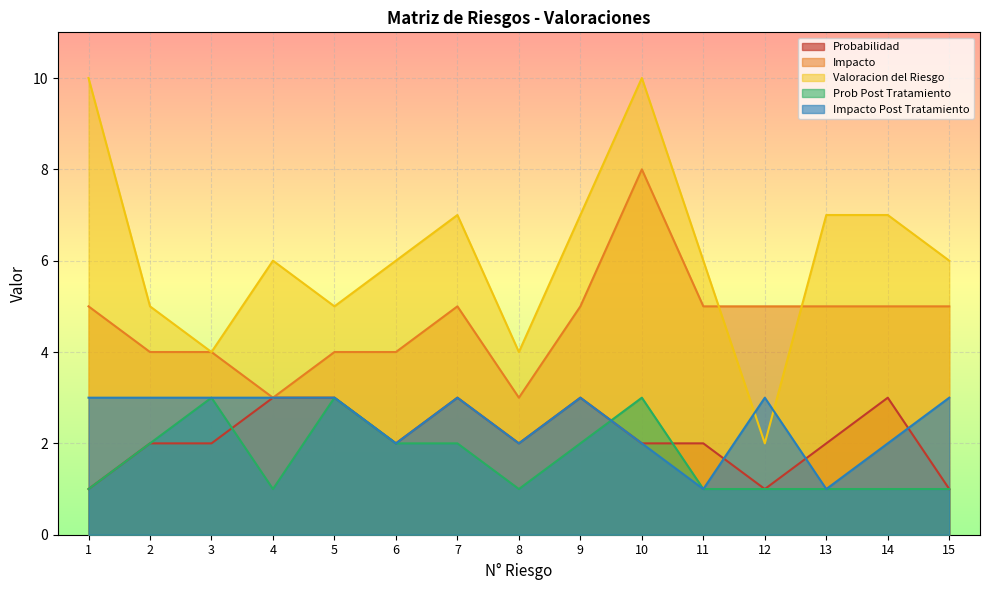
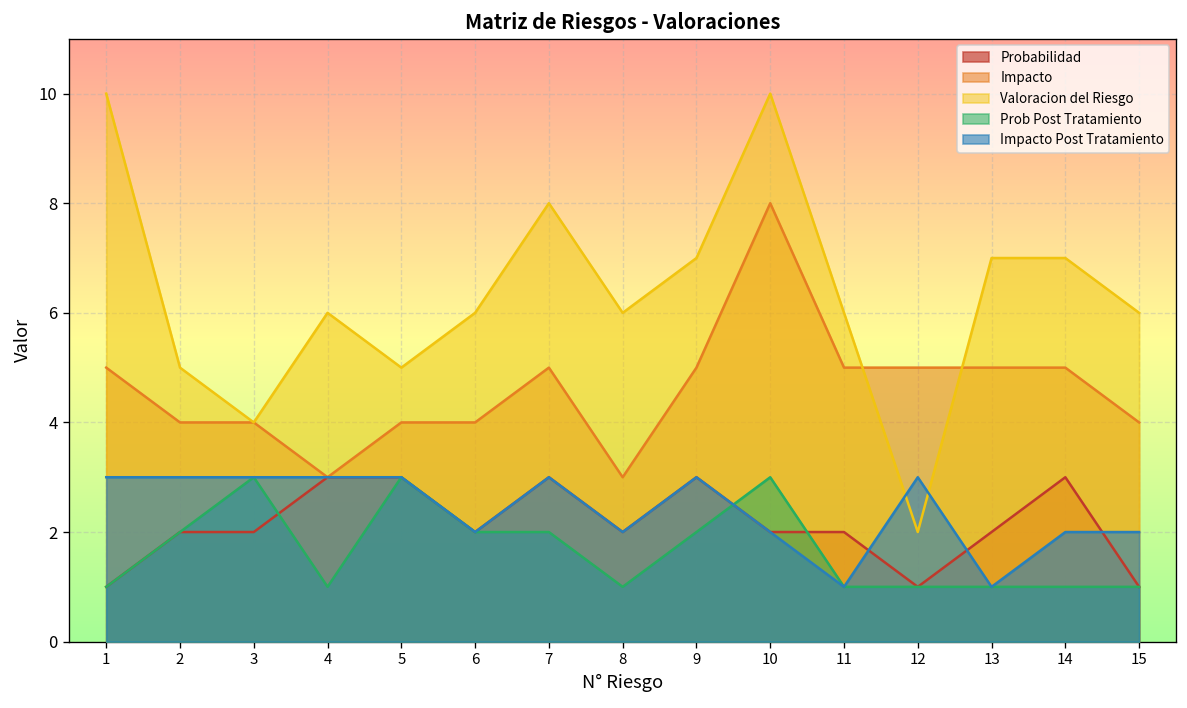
  {
    "Probabilidad": {
      "3": 2,
      "11": 2,
      "13": 2,
      "14": 3
    },
    "Impacto": {
      "1": 5,
      "2": 4,
      "5": 4,
      "6": 4,
      "7": 5,
      "8": 3,
      "9": 5,
      "10": 8,
      "11": 5,
      "12": 5,
      "13": 5,
      "14": 5,
-     "15": 5
+     "15": 4
    },
    "Valoracion del Riesgo": {
      "1": 10,
      "2": 5,
      "4": 6,
      "5": 5,
      "6": 6,
-     "7": 7,
-     "8": 4,
+     "7": 8,
+     "8": 6,
      "9": 7,
      "10": 10,
      "11": 6,
      "12": 2,
      "13": 7,
      "14": 7,
      "15": 6
    },
    "Prob Post Tratamiento": {
      "4": 1,
      "7": 2,
      "8": 1,
      "9": 2,
      "10": 3,
      "14": 1
    },
    "Impacto Post Tratamiento": {
      "1": 3,
      "2": 3,
      "12": 3,
      "14": 2,
-     "15": 3
+     "15": 2
    }
  }
